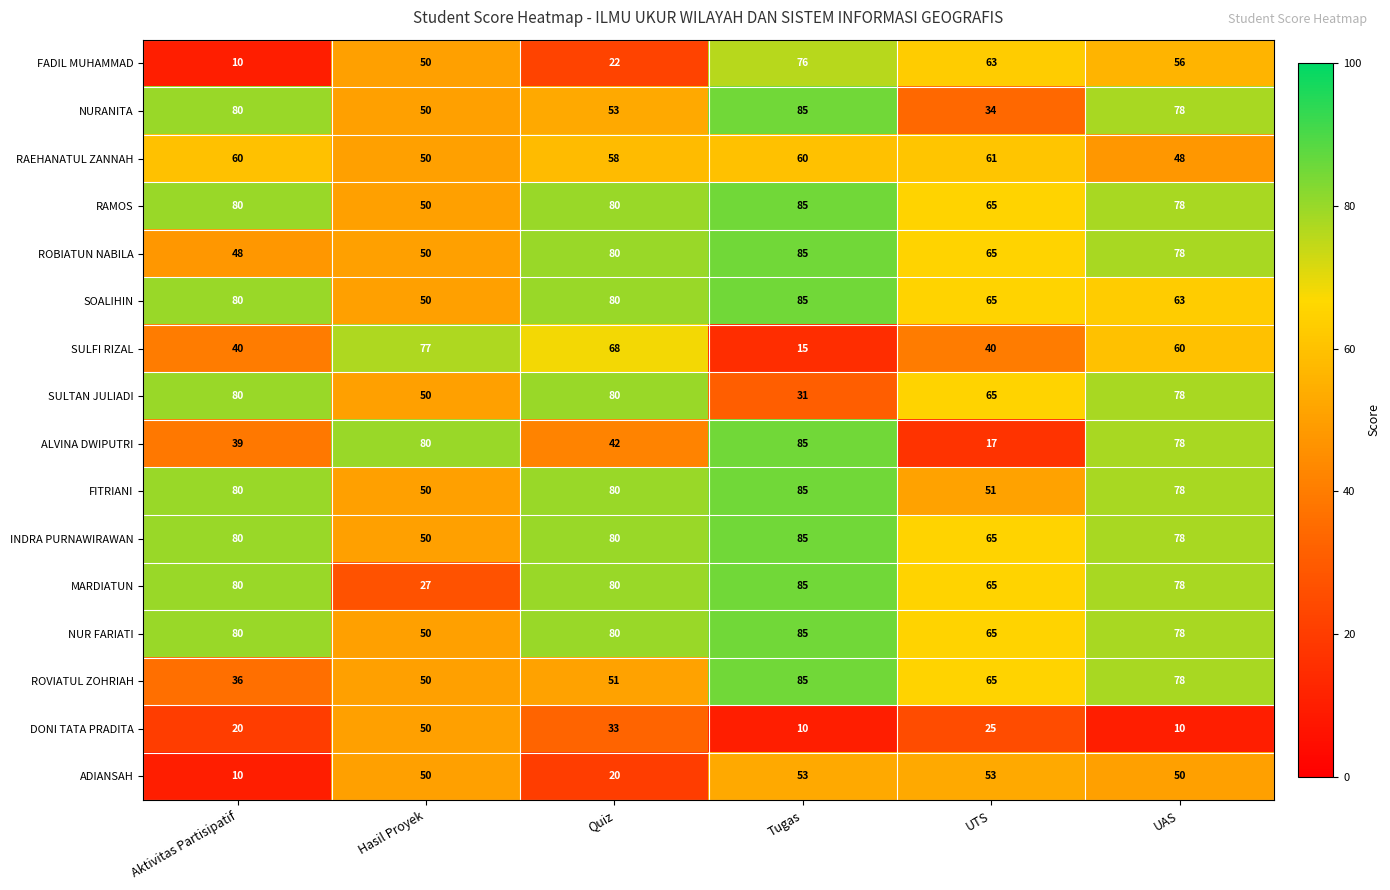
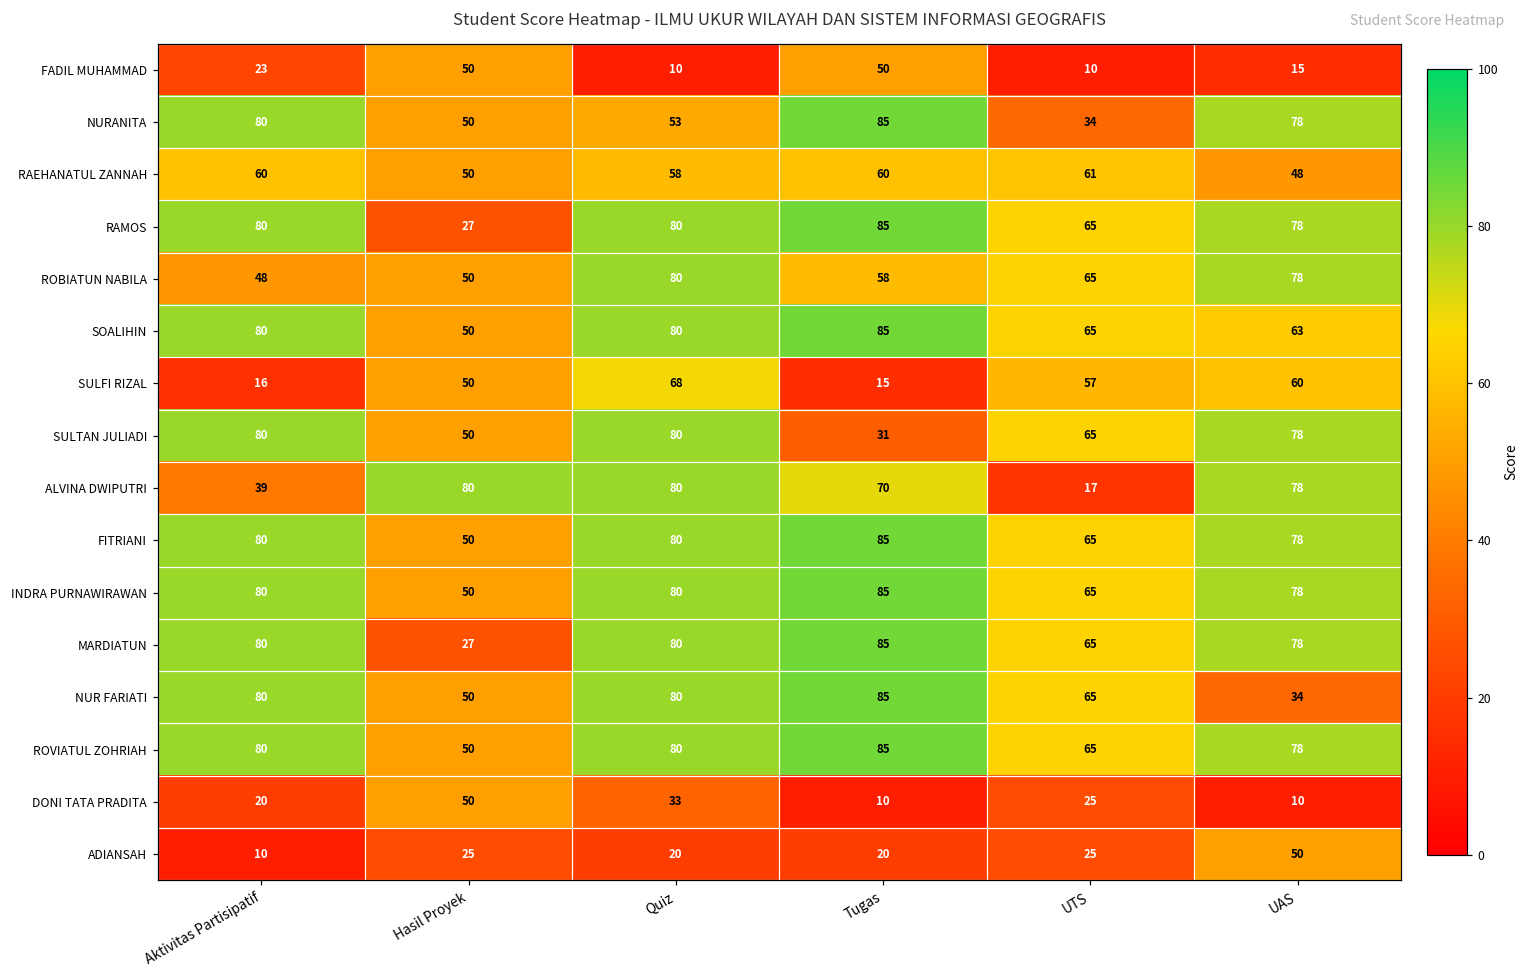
  {
    "FADIL MUHAMMAD": {
-     "Aktivitas Partisipatif": 10,
+     "Aktivitas Partisipatif": 23,
      "Hasil Proyek": 50,
-     "Quiz": 22,
-     "Tugas": 76,
-     "UTS": 63,
-     "UAS": 56
+     "Quiz": 10,
+     "Tugas": 50,
+     "UTS": 10,
+     "UAS": 15
    },
    "NURANITA": {
      "Aktivitas Partisipatif": 80,
      "Hasil Proyek": 50,
      "Quiz": 53,
      "Tugas": 85,
      "UTS": 34,
      "UAS": 78
    },
    "RAEHANATUL ZANNAH": {
      "Aktivitas Partisipatif": 60,
      "Hasil Proyek": 50,
      "Quiz": 58,
      "Tugas": 60,
      "UTS": 61,
      "UAS": 48
    },
    "RAMOS": {
      "Aktivitas Partisipatif": 80,
-     "Hasil Proyek": 50,
+     "Hasil Proyek": 27,
      "Quiz": 80,
      "Tugas": 85,
      "UTS": 65,
      "UAS": 78
    },
    "ROBIATUN NABILA": {
      "Aktivitas Partisipatif": 48,
      "Hasil Proyek": 50,
      "Quiz": 80,
-     "Tugas": 85,
+     "Tugas": 58,
      "UTS": 65,
      "UAS": 78
    },
    "SOALIHIN": {
      "Aktivitas Partisipatif": 80,
      "Hasil Proyek": 50,
      "Quiz": 80,
      "Tugas": 85,
      "UTS": 65,
      "UAS": 63
    },
    "SULFI RIZAL": {
-     "Aktivitas Partisipatif": 40,
-     "Hasil Proyek": 77,
+     "Aktivitas Partisipatif": 16,
+     "Hasil Proyek": 50,
      "Quiz": 68,
      "Tugas": 15,
-     "UTS": 40,
+     "UTS": 57,
      "UAS": 60
    },
    "SULTAN JULIADI": {
      "Aktivitas Partisipatif": 80,
      "Hasil Proyek": 50,
      "Quiz": 80,
      "Tugas": 31,
      "UTS": 65,
      "UAS": 78
    },
    "ALVINA DWIPUTRI": {
      "Aktivitas Partisipatif": 39,
      "Hasil Proyek": 80,
-     "Quiz": 42,
-     "Tugas": 85,
+     "Quiz": 80,
+     "Tugas": 70,
      "UTS": 17,
      "UAS": 78
    },
    "FITRIANI": {
      "Aktivitas Partisipatif": 80,
      "Hasil Proyek": 50,
      "Quiz": 80,
      "Tugas": 85,
-     "UTS": 51,
+     "UTS": 65,
      "UAS": 78
    },
    "INDRA PURNAWIRAWAN": {
      "Aktivitas Partisipatif": 80,
      "Hasil Proyek": 50,
      "Quiz": 80,
      "Tugas": 85,
      "UTS": 65,
      "UAS": 78
    },
    "MARDIATUN": {
      "Aktivitas Partisipatif": 80,
      "Hasil Proyek": 27,
      "Quiz": 80,
      "Tugas": 85,
      "UTS": 65,
      "UAS": 78
    },
    "NUR FARIATI": {
      "Aktivitas Partisipatif": 80,
      "Hasil Proyek": 50,
      "Quiz": 80,
      "Tugas": 85,
      "UTS": 65,
-     "UAS": 78
+     "UAS": 34
    },
    "ROVIATUL ZOHRIAH": {
-     "Aktivitas Partisipatif": 36,
+     "Aktivitas Partisipatif": 80,
      "Hasil Proyek": 50,
-     "Quiz": 51,
+     "Quiz": 80,
      "Tugas": 85,
      "UTS": 65,
      "UAS": 78
    },
    "DONI TATA PRADITA": {
      "Aktivitas Partisipatif": 20,
      "Hasil Proyek": 50,
      "Quiz": 33,
      "Tugas": 10,
      "UTS": 25,
      "UAS": 10
    },
    "ADIANSAH": {
      "Aktivitas Partisipatif": 10,
-     "Hasil Proyek": 50,
+     "Hasil Proyek": 25,
      "Quiz": 20,
-     "Tugas": 53,
-     "UTS": 53,
+     "Tugas": 20,
+     "UTS": 25,
      "UAS": 50
    }
  }
